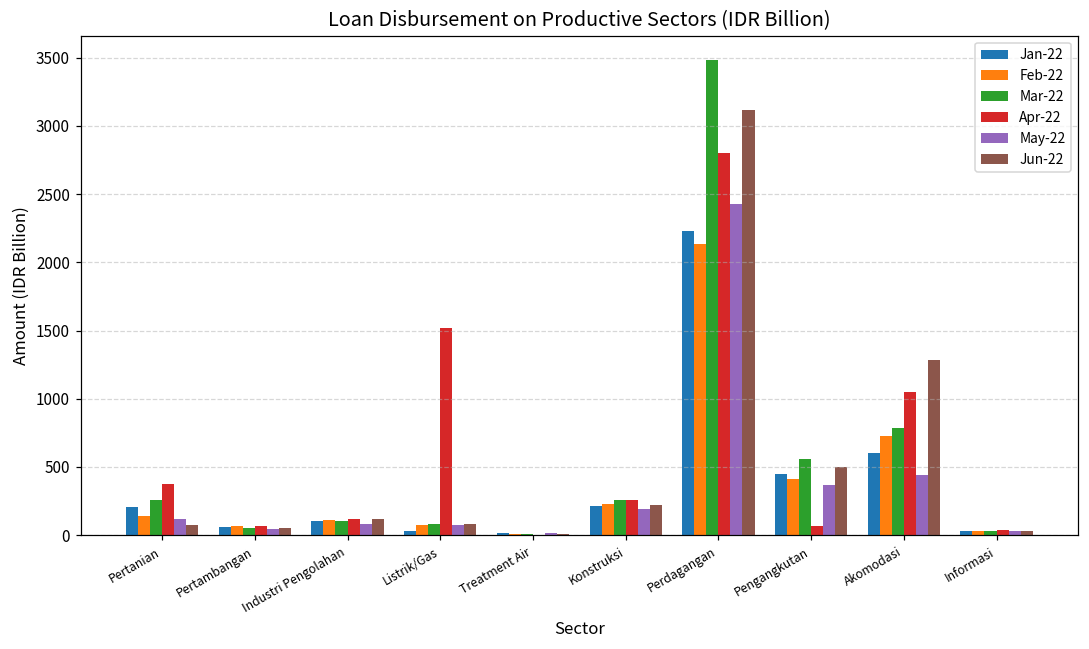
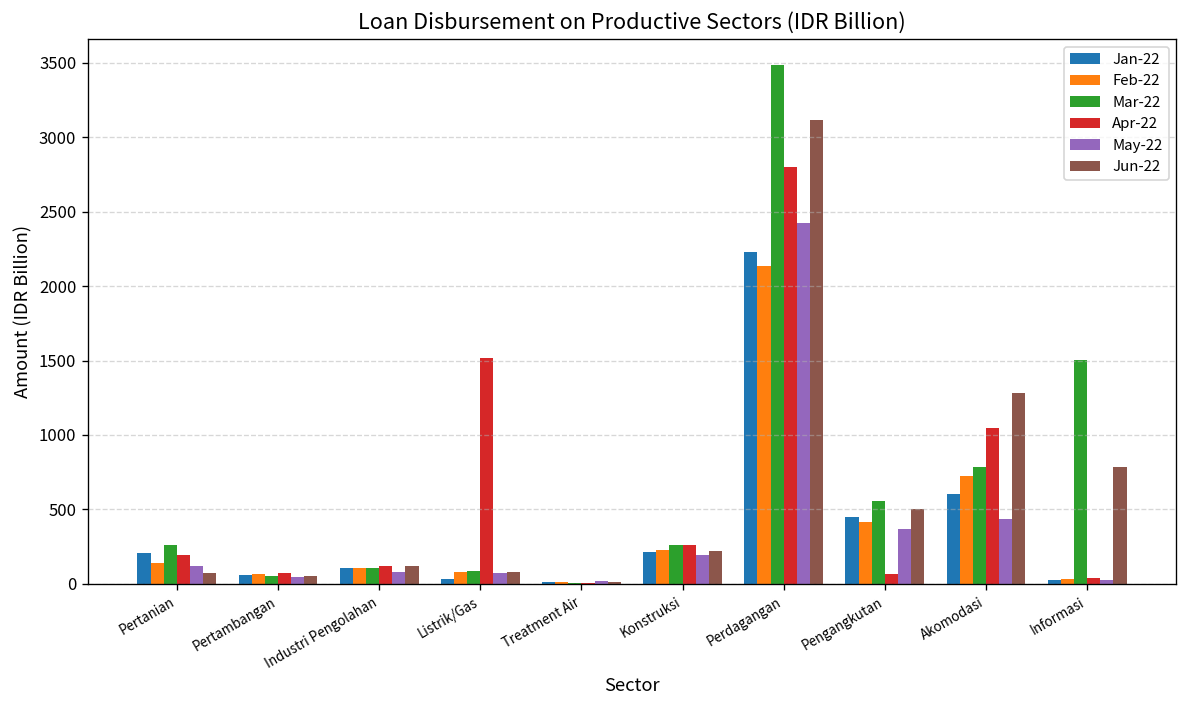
  {
    "Jan-22": {
      "Pertanian": 210,
      "Pertambangan": 60,
      "Industri Pengolahan": 100,
      "Listrik/Gas": 30,
      "Konstruksi": 210,
      "Perdagangan": 2230,
      "Pengangkutan": 450,
      "Akomodasi": 600,
      "Informasi": 30
    },
    "Feb-22": {
      "Pertanian": 140,
      "Pertambangan": 60,
      "Industri Pengolahan": 110,
      "Listrik/Gas": 80,
      "Konstruksi": 230,
      "Perdagangan": 2130,
      "Pengangkutan": 420,
      "Akomodasi": 730,
      "Informasi": 30
    },
    "Mar-22": {
      "Pertanian": 260,
      "Pertambangan": 50,
      "Industri Pengolahan": 100,
      "Listrik/Gas": 80,
      "Konstruksi": 260,
      "Perdagangan": 3490,
      "Pengangkutan": 560,
      "Akomodasi": 780,
-     "Informasi": 30
+     "Informasi": 1500
    },
    "Apr-22": {
-     "Pertanian": 380,
+     "Pertanian": 190,
      "Pertambangan": 70,
      "Industri Pengolahan": 120,
      "Listrik/Gas": 1520,
      "Konstruksi": 260,
      "Perdagangan": 2800,
      "Pengangkutan": 70,
      "Akomodasi": 1050,
      "Informasi": 40
    },
    "May-22": {
      "Pertanian": 120,
      "Pertambangan": 50,
      "Industri Pengolahan": 80,
      "Listrik/Gas": 70,
      "Konstruksi": 190,
      "Perdagangan": 2430,
      "Pengangkutan": 370,
      "Akomodasi": 440,
      "Informasi": 30
    },
    "Jun-22": {
      "Pertanian": 70,
      "Pertambangan": 50,
      "Industri Pengolahan": 120,
      "Listrik/Gas": 80,
      "Konstruksi": 220,
      "Perdagangan": 3120,
      "Pengangkutan": 500,
      "Akomodasi": 1280,
-     "Informasi": 30
+     "Informasi": 790
    }
  }
